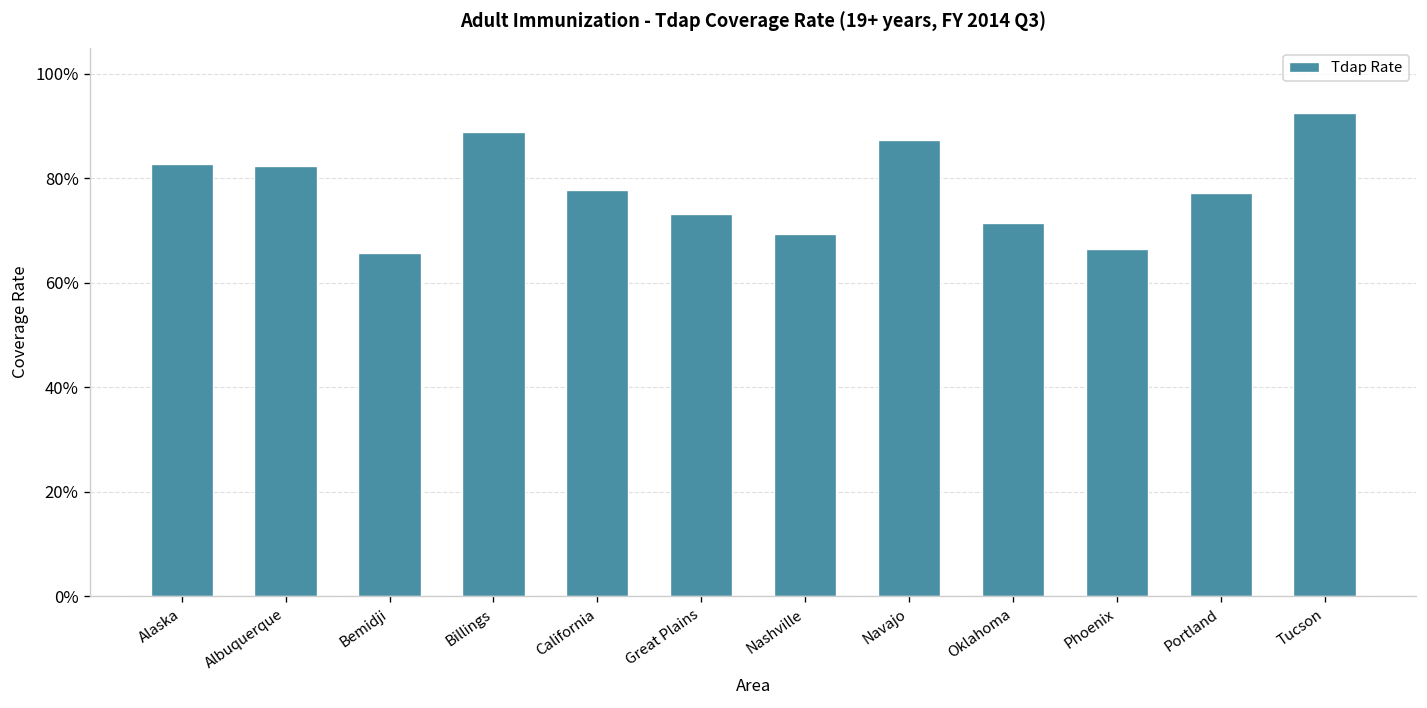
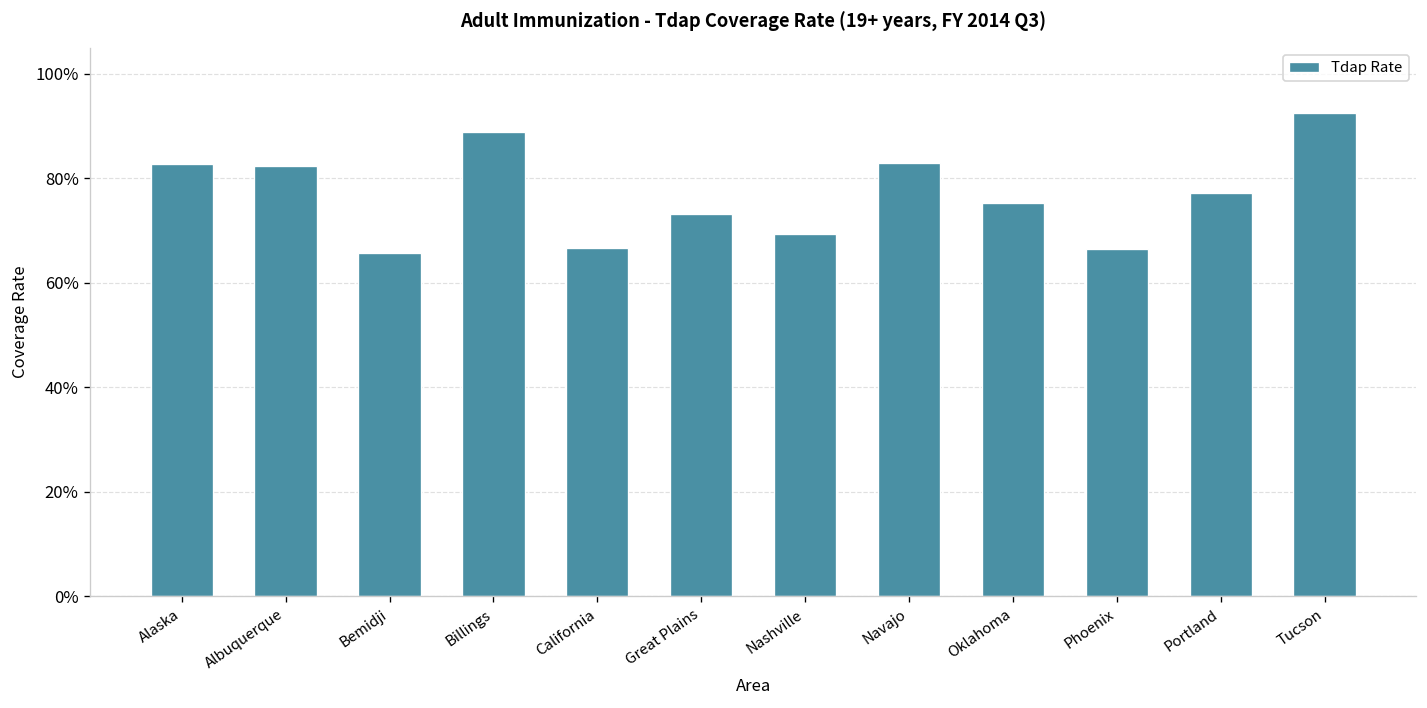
  {
    "Alaska": "83%",
    "Albuquerque": "82%",
    "Bemidji": "66%",
    "Billings": "89%",
-   "California": "78%",
+   "California": "67%",
    "Great Plains": "73%",
    "Nashville": "69%",
-   "Navajo": "87%",
-   "Oklahoma": "71%",
+   "Navajo": "83%",
+   "Oklahoma": "75%",
    "Phoenix": "66%",
    "Portland": "77%",
    "Tucson": "93%"
  }
